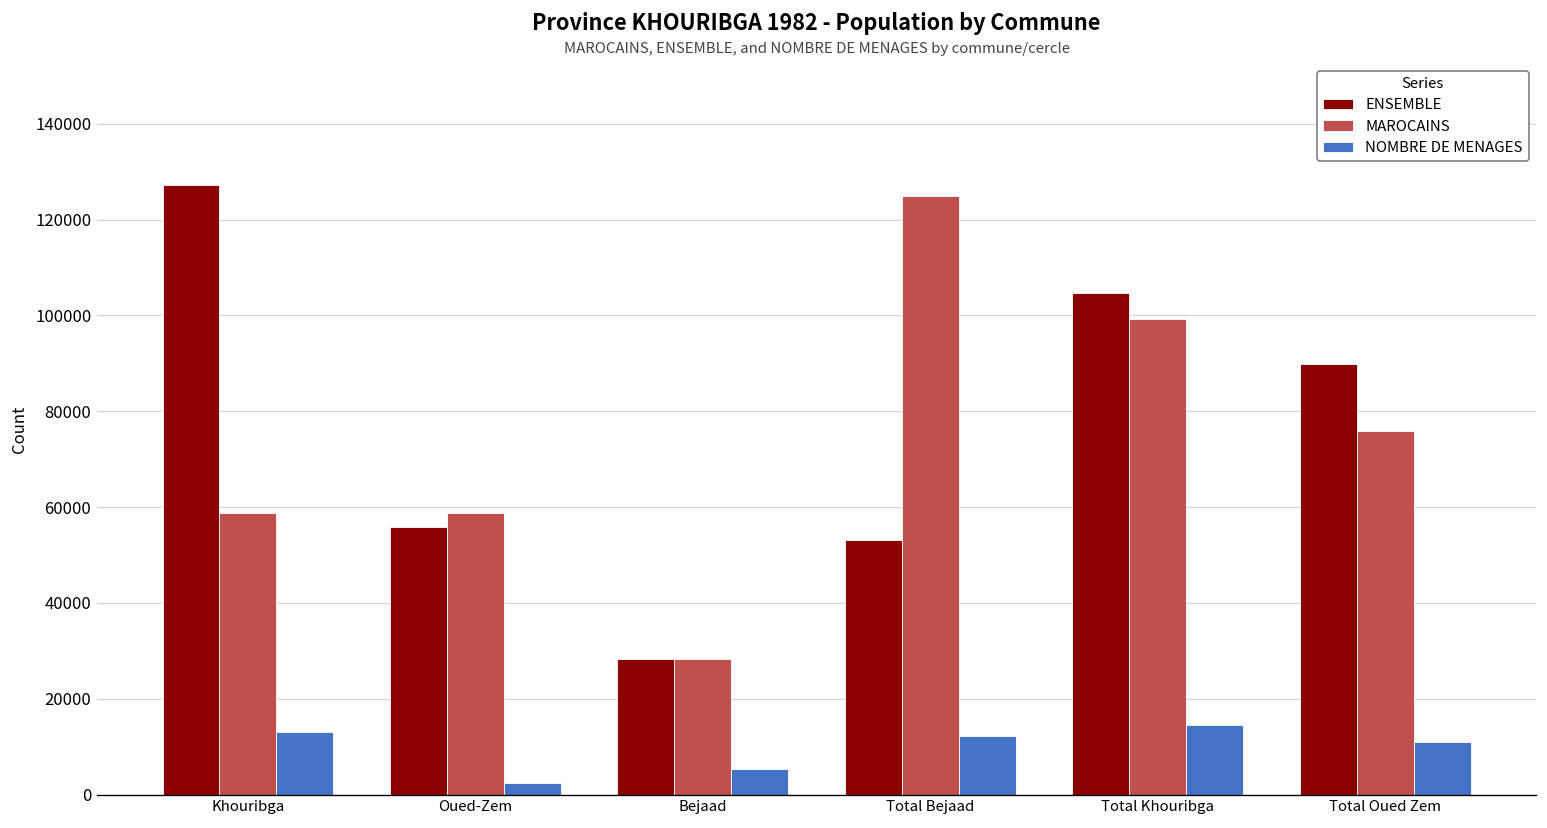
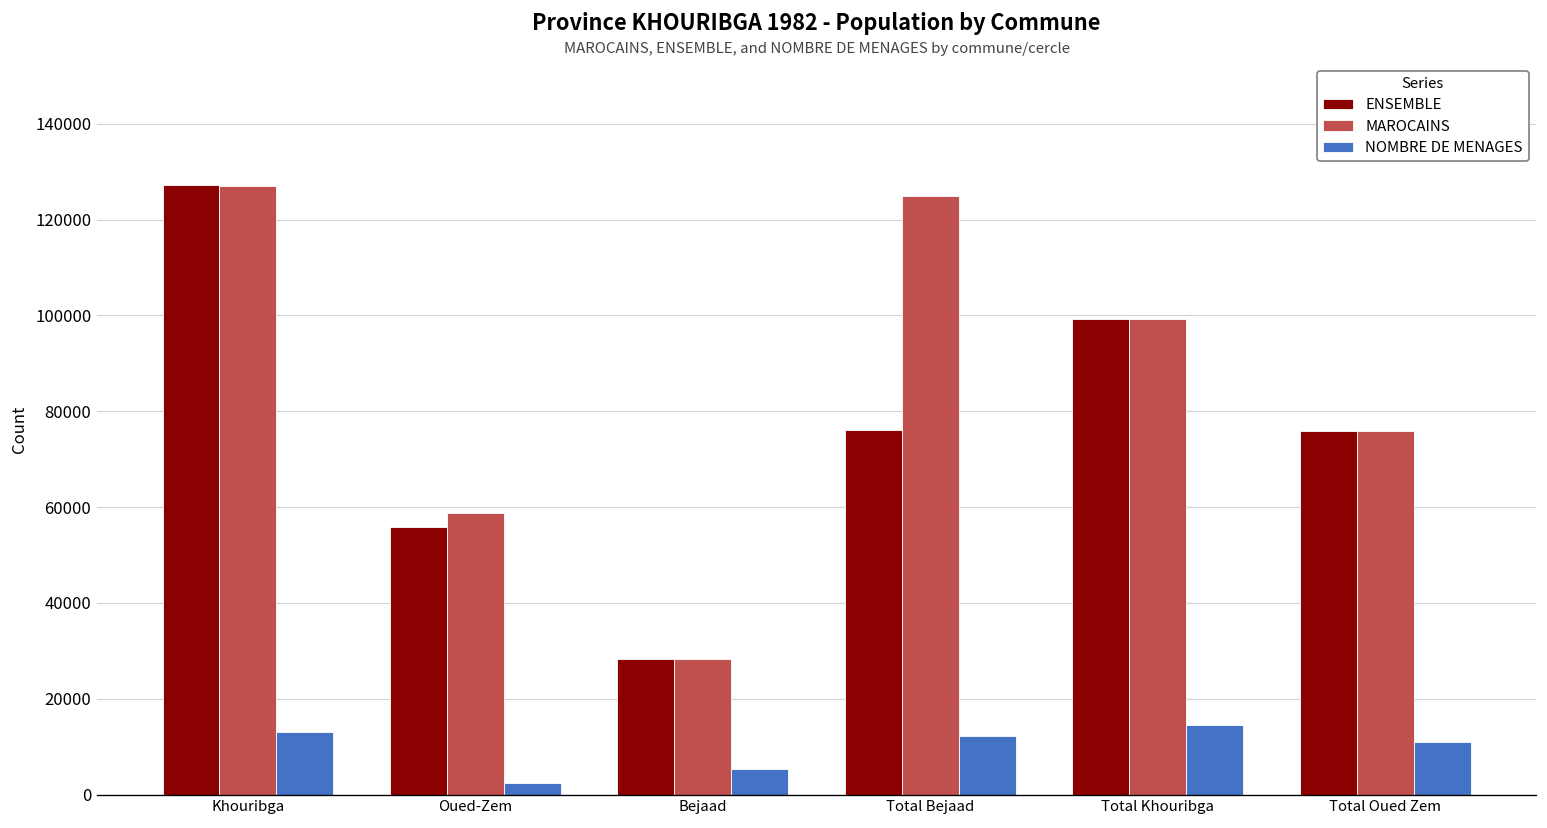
  {
    "ENSEMBLE": {
      "Khouribga": 127000,
      "Oued-Zem": 56000,
      "Bejaad": 28000,
-     "Total Bejaad": 53000,
-     "Total Khouribga": 105000,
-     "Total Oued Zem": 90000
+     "Total Bejaad": 76000,
+     "Total Khouribga": 99000,
+     "Total Oued Zem": 76000
    },
    "MAROCAINS": {
-     "Khouribga": 59000,
+     "Khouribga": 127000,
      "Oued-Zem": 59000,
      "Bejaad": 28000,
      "Total Bejaad": 125000,
      "Total Khouribga": 99000,
      "Total Oued Zem": 76000
    },
    "NOMBRE DE MENAGES": {
      "Khouribga": 13000,
      "Oued-Zem": 2000,
      "Bejaad": 5000,
      "Total Bejaad": 12000,
      "Total Khouribga": 14000,
      "Total Oued Zem": 11000
    }
  }
